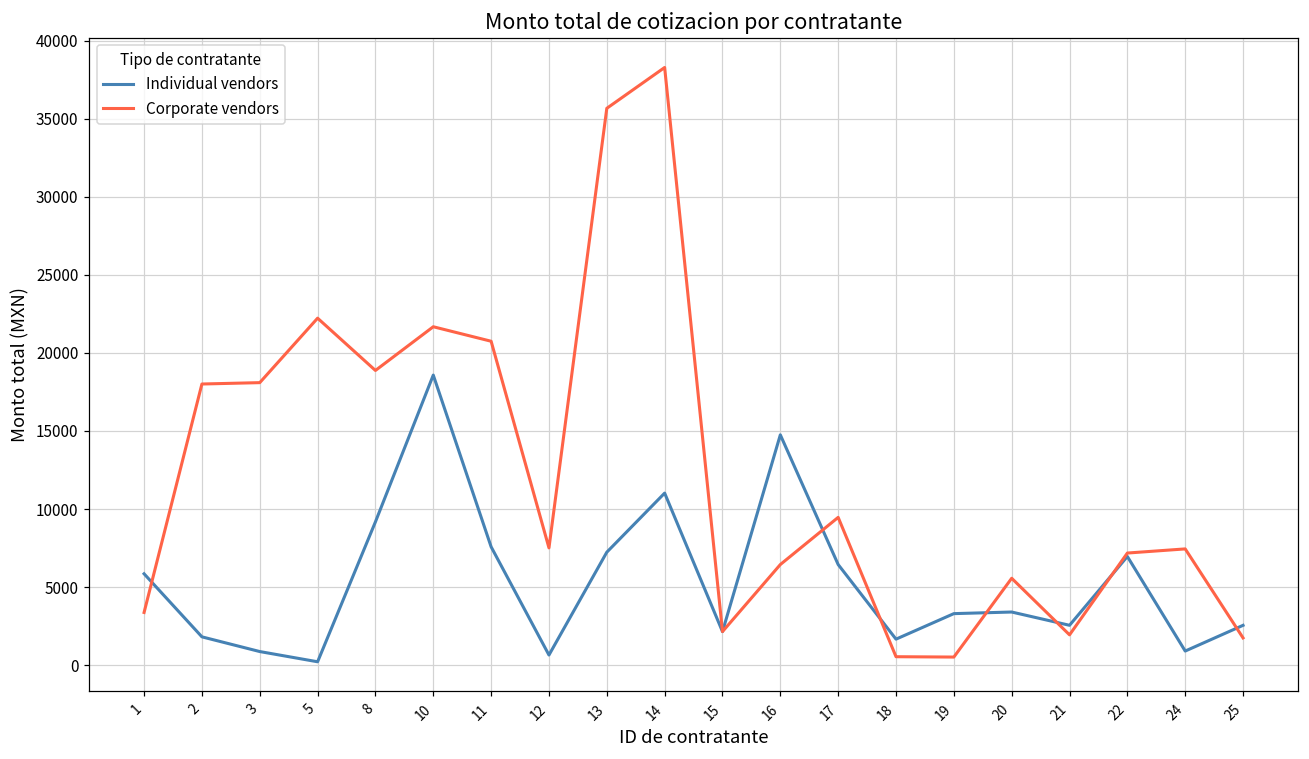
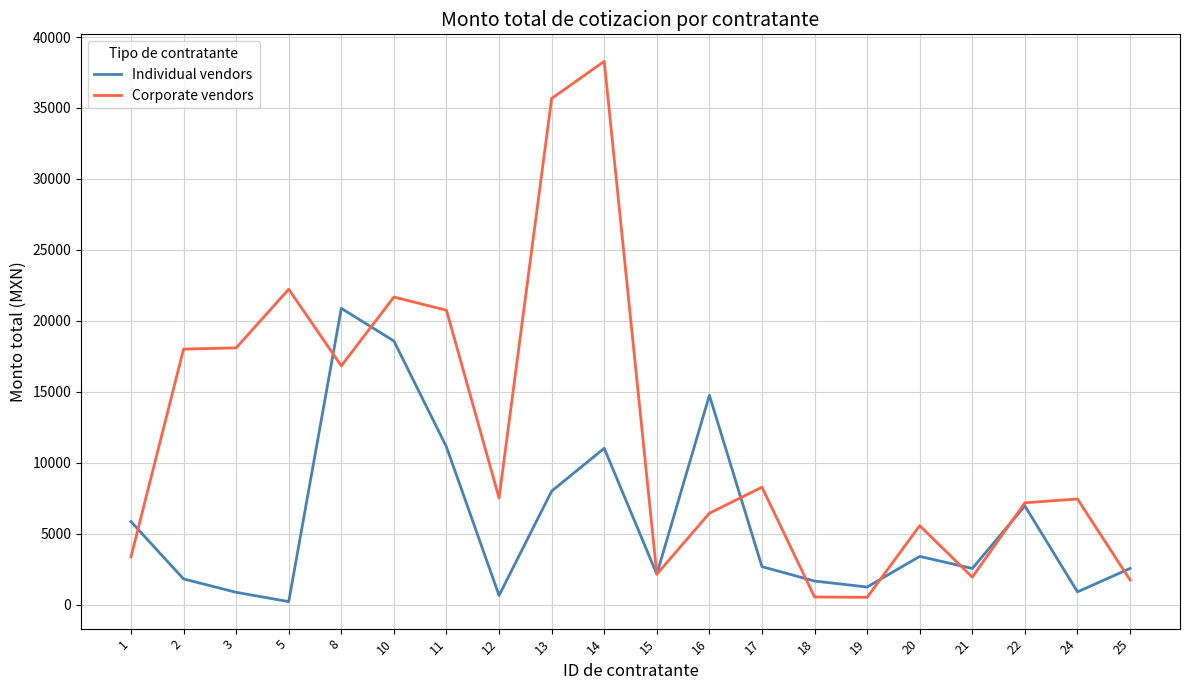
  {
    "Individual vendors": {
      "1": 5900,
      "2": 1800,
      "3": 900,
      "5": 200,
-     "8": 9200,
+     "8": 20900,
      "10": 18600,
-     "11": 7600,
+     "11": 11100,
      "12": 600,
-     "13": 7200,
+     "13": 8000,
      "14": 11000,
      "16": 14800,
-     "17": 6400,
+     "17": 2700,
      "18": 1700,
-     "19": 3300,
+     "19": 1200,
      "20": 3400,
      "21": 2600,
      "22": 7000,
      "24": 900,
      "25": 2600
    },
    "Corporate vendors": {
      "1": 3400,
      "2": 18000,
      "3": 18100,
      "5": 22200,
-     "8": 18900,
+     "8": 16800,
      "10": 21700,
      "11": 20700,
      "12": 7500,
      "13": 35700,
      "14": 38300,
      "16": 6400,
-     "17": 9500,
+     "17": 8300,
      "18": 500,
      "19": 500,
      "20": 5600,
      "21": 1900,
      "22": 7200,
      "24": 7400,
      "25": 1700
    }
  }
